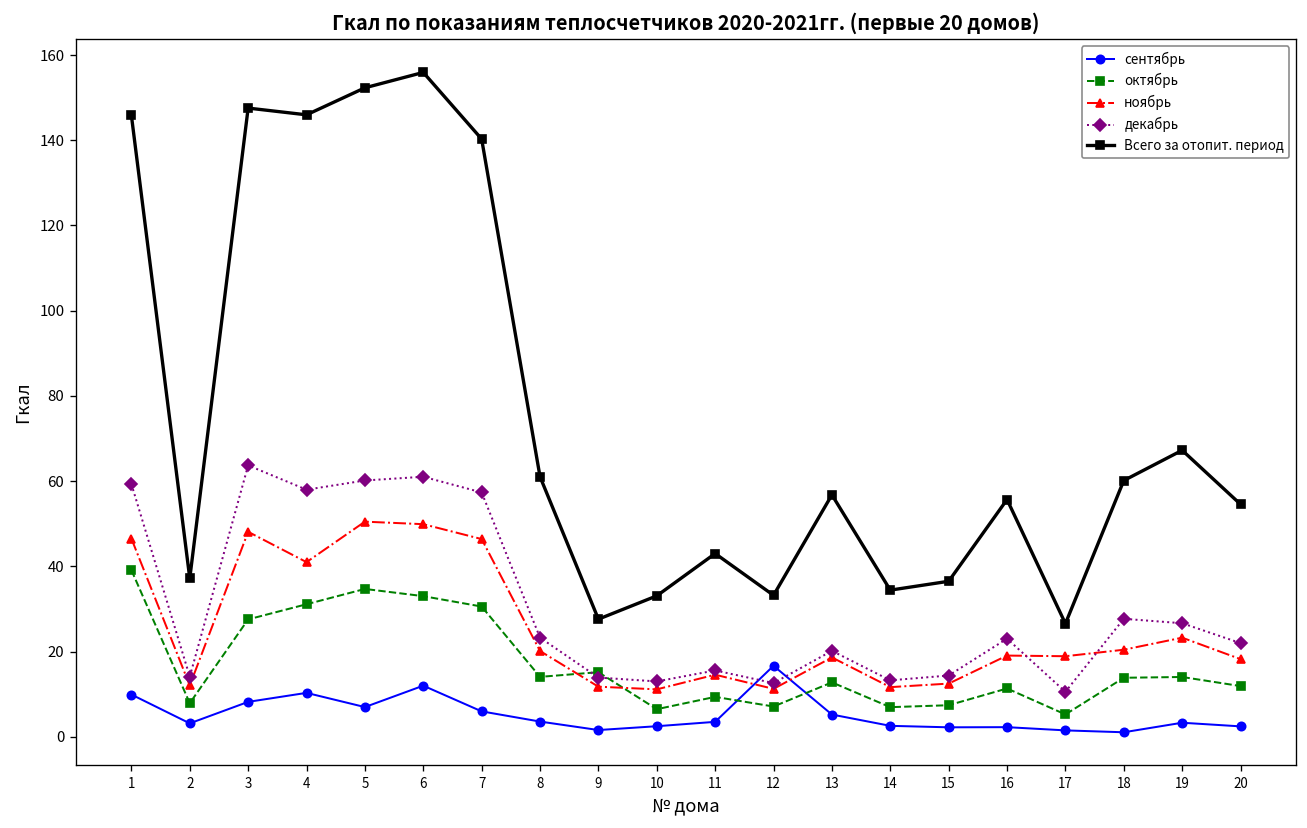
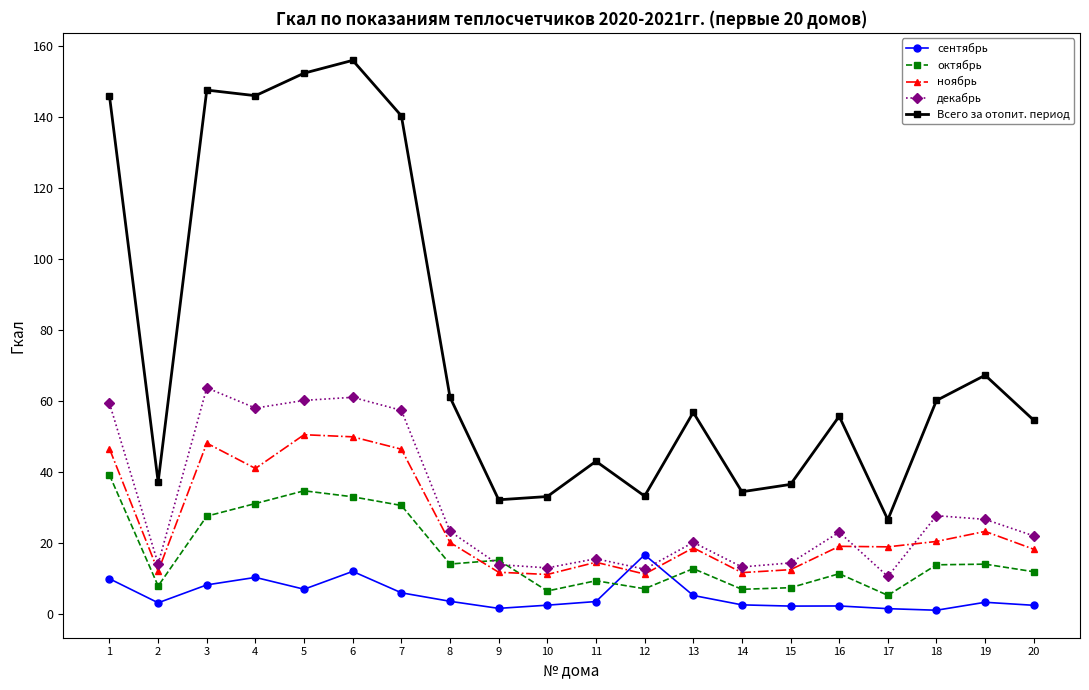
  {
    "сентябрь": {
      "1": 10,
      "2": 3,
      "3": 8,
      "4": 10,
      "5": 7,
      "6": 12,
      "7": 6,
      "8": 4,
      "9": 2,
      "10": 2,
      "11": 4,
      "12": 17,
      "13": 5,
      "14": 3,
      "15": 2,
      "16": 2,
      "17": 2,
      "18": 1,
      "19": 3,
      "20": 2
    },
    "октябрь": {
      "1": 39,
      "2": 8,
      "3": 28,
      "4": 31,
      "5": 35,
      "6": 33,
      "7": 31,
      "8": 14,
      "9": 15,
      "10": 6,
      "11": 9,
      "12": 7,
      "13": 13,
      "14": 7,
      "15": 7,
      "16": 11,
      "17": 5,
      "18": 14,
      "19": 14,
      "20": 12
    },
    "ноябрь": {
      "1": 47,
      "2": 12,
      "3": 48,
      "4": 41,
      "5": 50,
      "6": 50,
      "7": 46,
      "8": 20,
      "9": 12,
      "10": 11,
      "11": 15,
      "12": 11,
      "13": 19,
      "14": 12,
      "15": 12,
      "16": 19,
      "17": 19,
      "18": 20,
      "19": 23,
      "20": 18
    },
    "декабрь": {
      "1": 59,
      "2": 14,
      "3": 64,
      "4": 58,
      "5": 60,
      "6": 61,
      "7": 57,
      "8": 23,
      "9": 14,
      "10": 13,
      "11": 16,
      "12": 13,
      "13": 20,
      "14": 13,
      "15": 14,
      "16": 23,
      "17": 11,
      "18": 28,
      "19": 27,
      "20": 22
    },
    "Всего за отопит. период": {
      "1": 146,
      "2": 37,
      "3": 148,
      "4": 146,
      "5": 152,
      "6": 156,
      "7": 140,
      "8": 61,
-     "9": 28,
+     "9": 32,
      "10": 33,
      "11": 43,
      "12": 33,
      "13": 57,
      "14": 34,
      "15": 36,
      "16": 56,
      "17": 27,
      "18": 60,
      "19": 67,
      "20": 55
    }
  }
